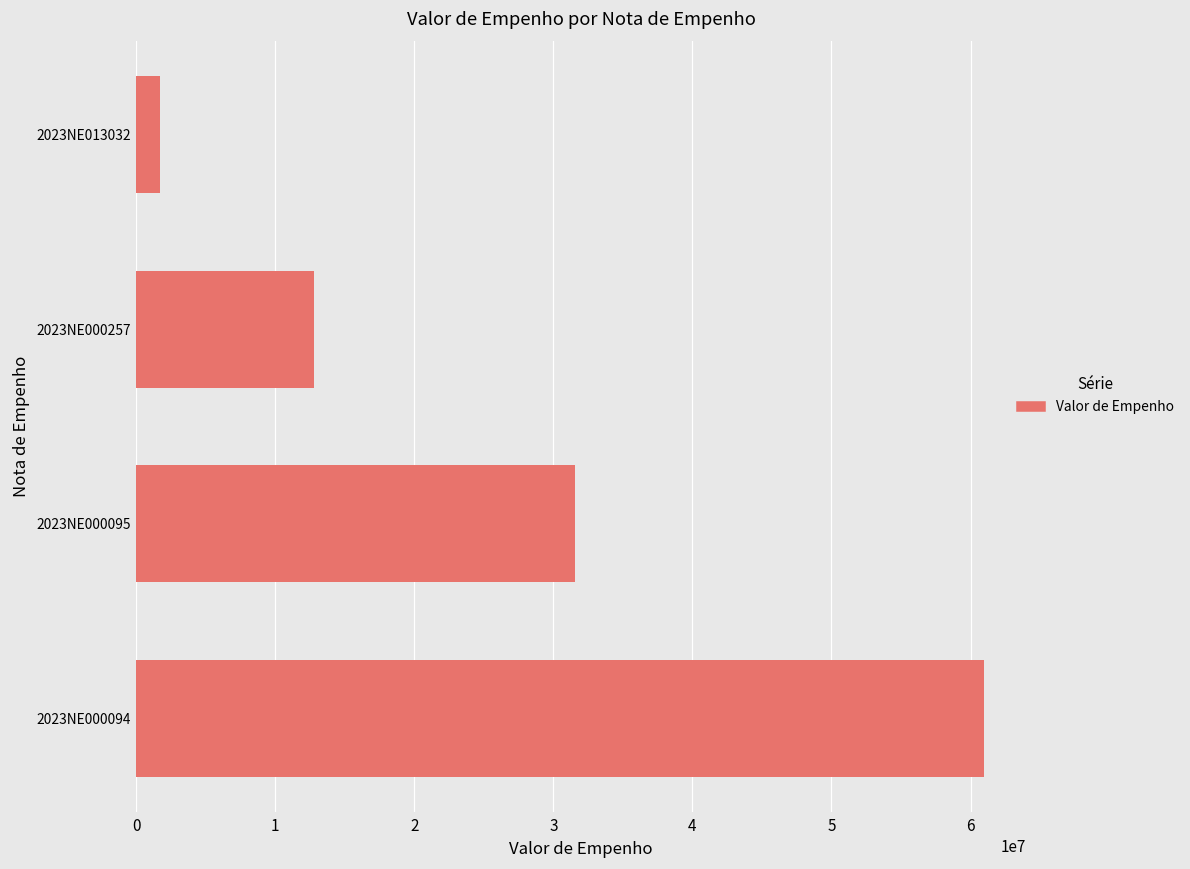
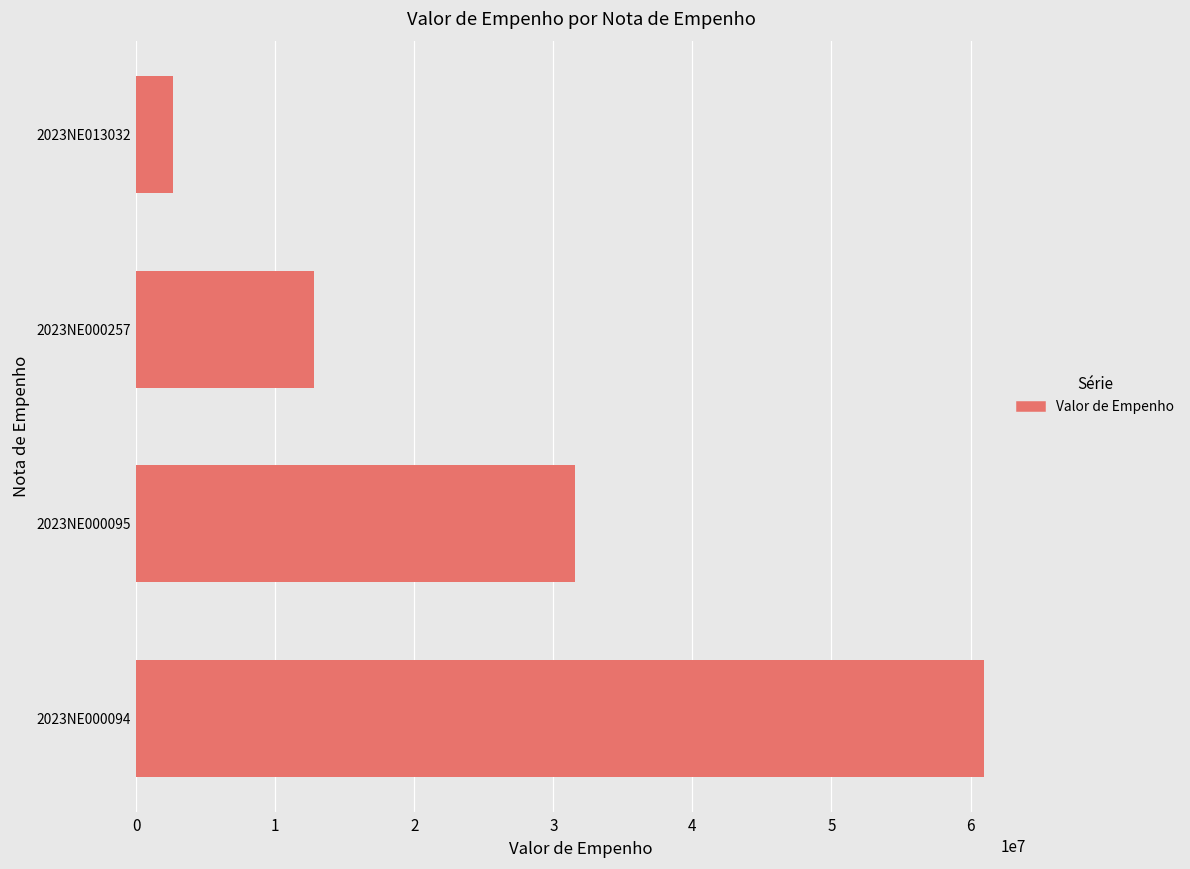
  {
-   "2023NE013032": 1700000,
+   "2023NE013032": 2700000,
    "2023NE000257": 12800000,
    "2023NE000095": 31600000,
    "2023NE000094": 60900000
  }
